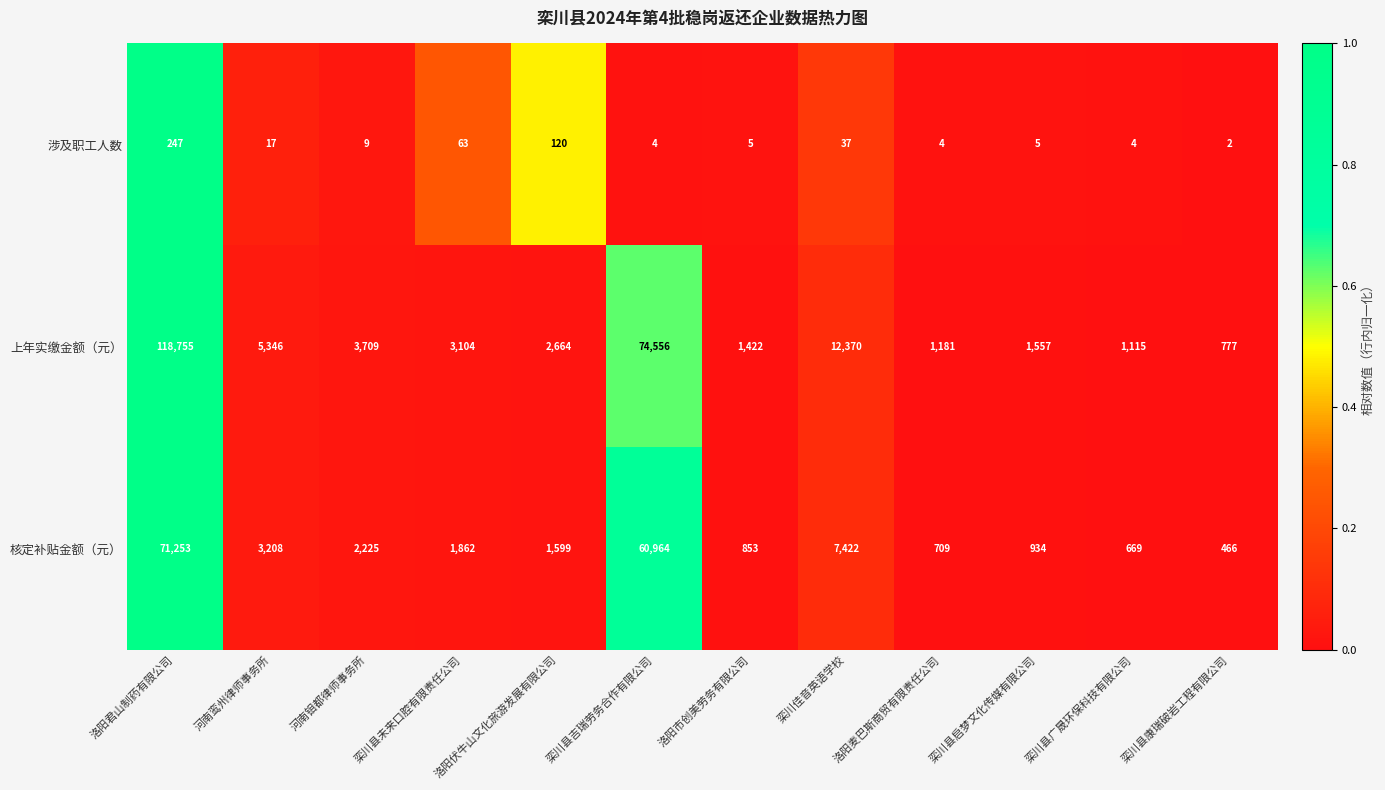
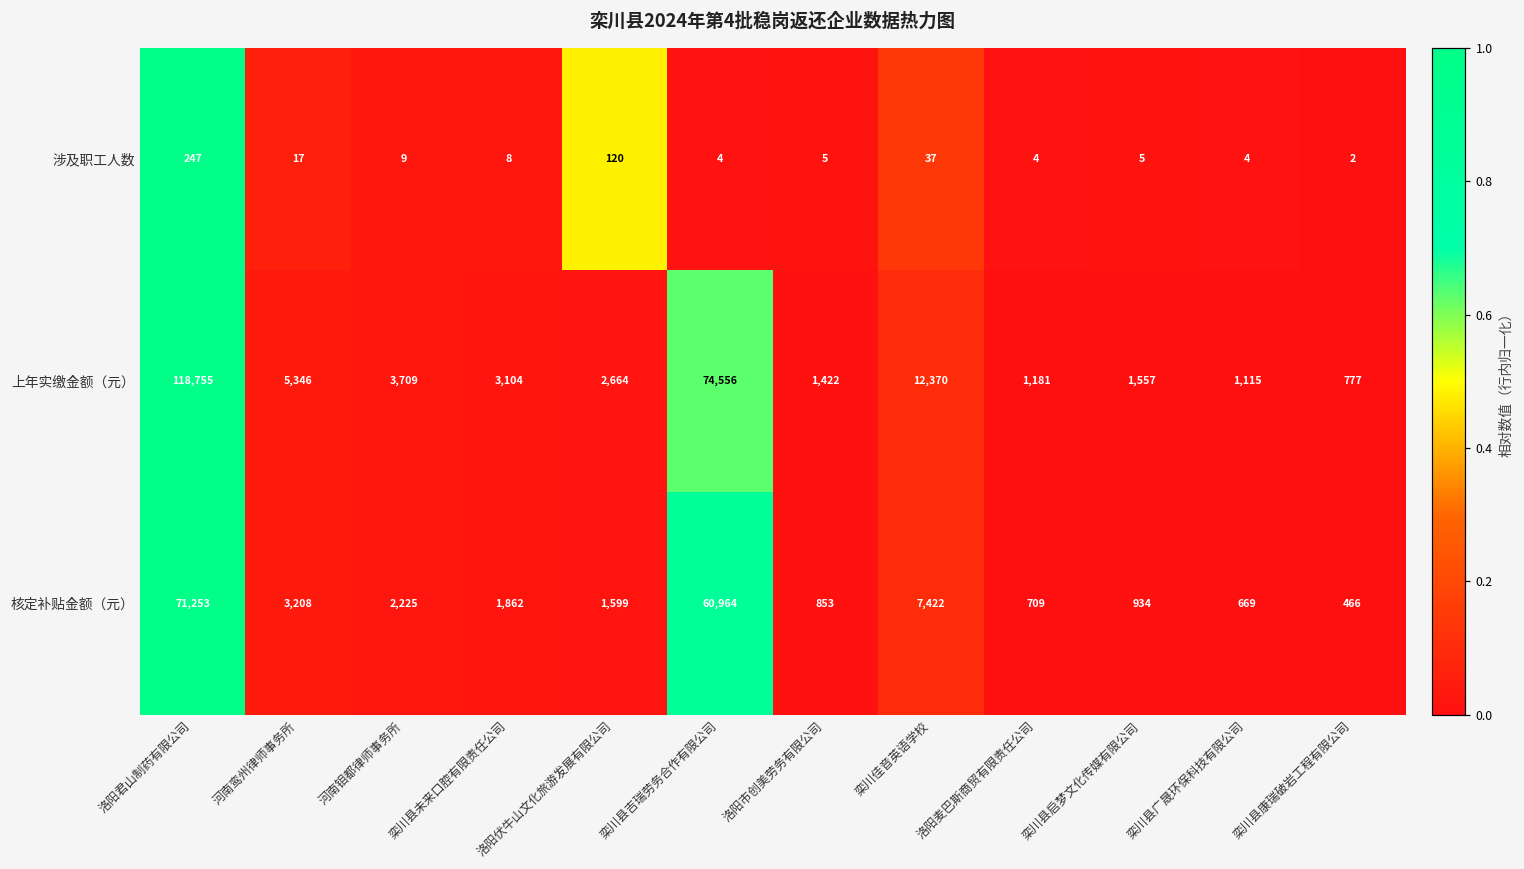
  {
    "涉及职工人数": {
      "洛阳君山制药有限公司": "247",
      "河南鸾州律师事务所": "17",
      "河南钼都律师事务所": "9",
-     "栾川县未来口腔有限责任公司": "63",
+     "栾川县未来口腔有限责任公司": "8",
      "洛阳伏牛山文化旅游发展有限公司": "120",
      "栾川县吉瑞劳务合作有限公司": "4",
      "洛阳市创美劳务有限公司": "5",
      "栾川佳音英语学校": "37",
      "洛阳麦巴斯商贸有限责任公司": "4",
      "栾川县启梦文化传媒有限公司": "5",
      "栾川县广晟环保科技有限公司": "4",
      "栾川县康瑞破岩工程有限公司": "2"
    },
    "上年实缴金额（元）": {
      "洛阳君山制药有限公司": "118,755",
      "河南鸾州律师事务所": "5,346",
      "河南钼都律师事务所": "3,709",
      "栾川县未来口腔有限责任公司": "3,104",
      "洛阳伏牛山文化旅游发展有限公司": "2,664",
      "栾川县吉瑞劳务合作有限公司": "74,556",
      "洛阳市创美劳务有限公司": "1,422",
      "栾川佳音英语学校": "12,370",
      "洛阳麦巴斯商贸有限责任公司": "1,181",
      "栾川县启梦文化传媒有限公司": "1,557",
      "栾川县广晟环保科技有限公司": "1,115",
      "栾川县康瑞破岩工程有限公司": "777"
    },
    "核定补贴金额（元）": {
      "洛阳君山制药有限公司": "71,253",
      "河南鸾州律师事务所": "3,208",
      "河南钼都律师事务所": "2,225",
      "栾川县未来口腔有限责任公司": "1,862",
      "洛阳伏牛山文化旅游发展有限公司": "1,599",
      "栾川县吉瑞劳务合作有限公司": "60,964",
      "洛阳市创美劳务有限公司": "853",
      "栾川佳音英语学校": "7,422",
      "洛阳麦巴斯商贸有限责任公司": "709",
      "栾川县启梦文化传媒有限公司": "934",
      "栾川县广晟环保科技有限公司": "669",
      "栾川县康瑞破岩工程有限公司": "466"
    }
  }
